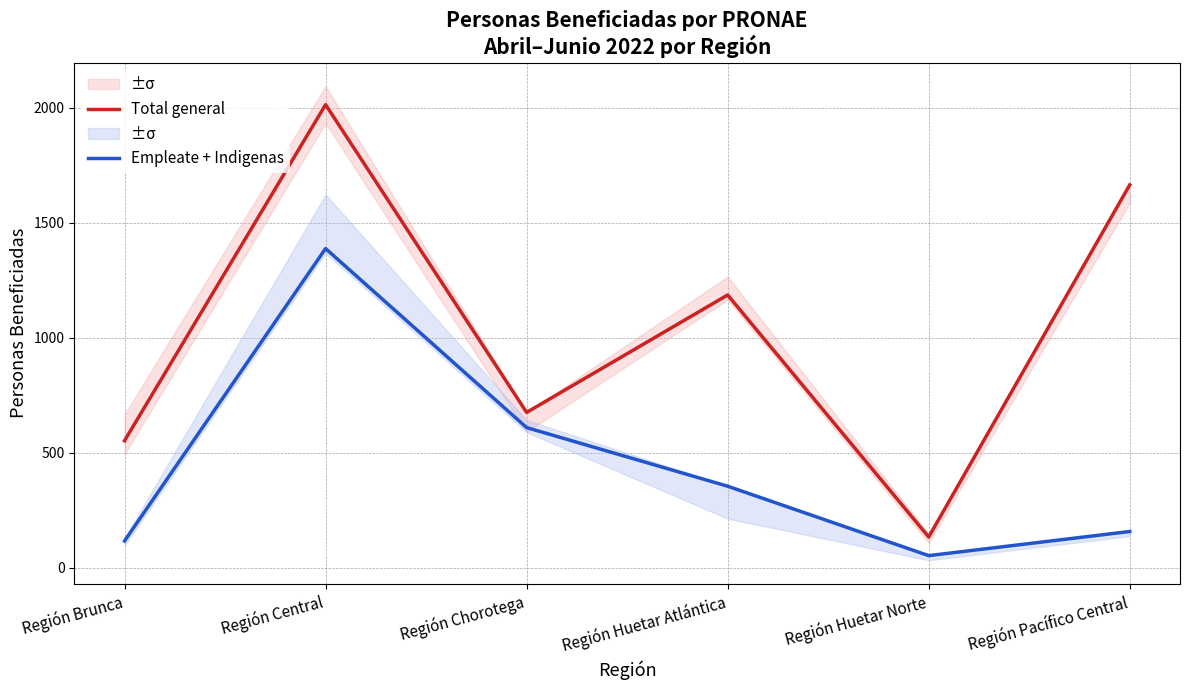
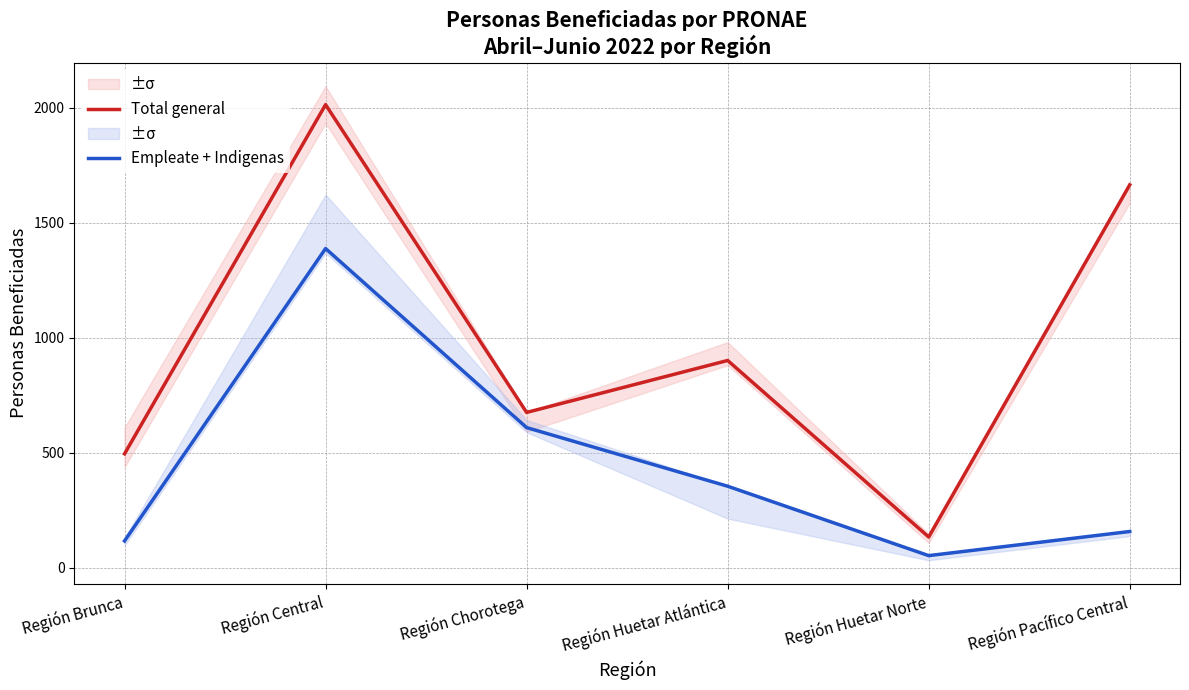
  {
    "Total general": {
-     "Región Brunca": 550,
+     "Región Brunca": 500,
      "Región Central": 2010,
-     "Región Huetar Atlántica": 1190,
+     "Región Huetar Atlántica": 900,
      "Región Huetar Norte": 130
    },
    "Empleate + Indigenas": {
      "Región Brunca": 120,
      "Región Central": 1390,
      "Región Chorotega": 610
    }
  }
